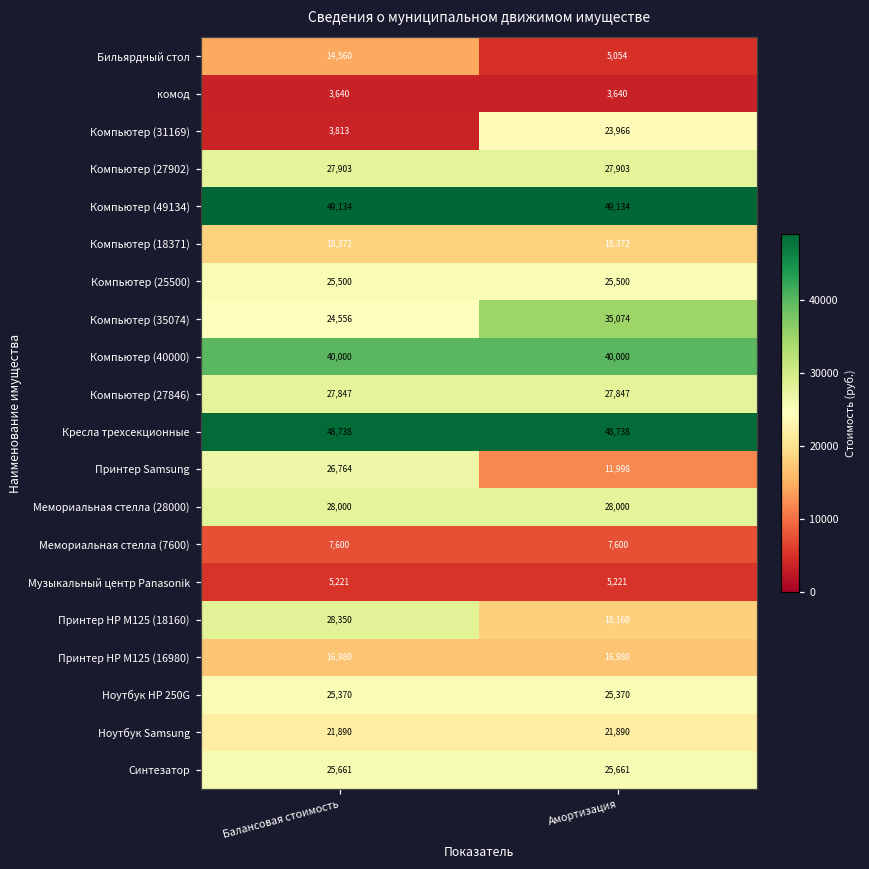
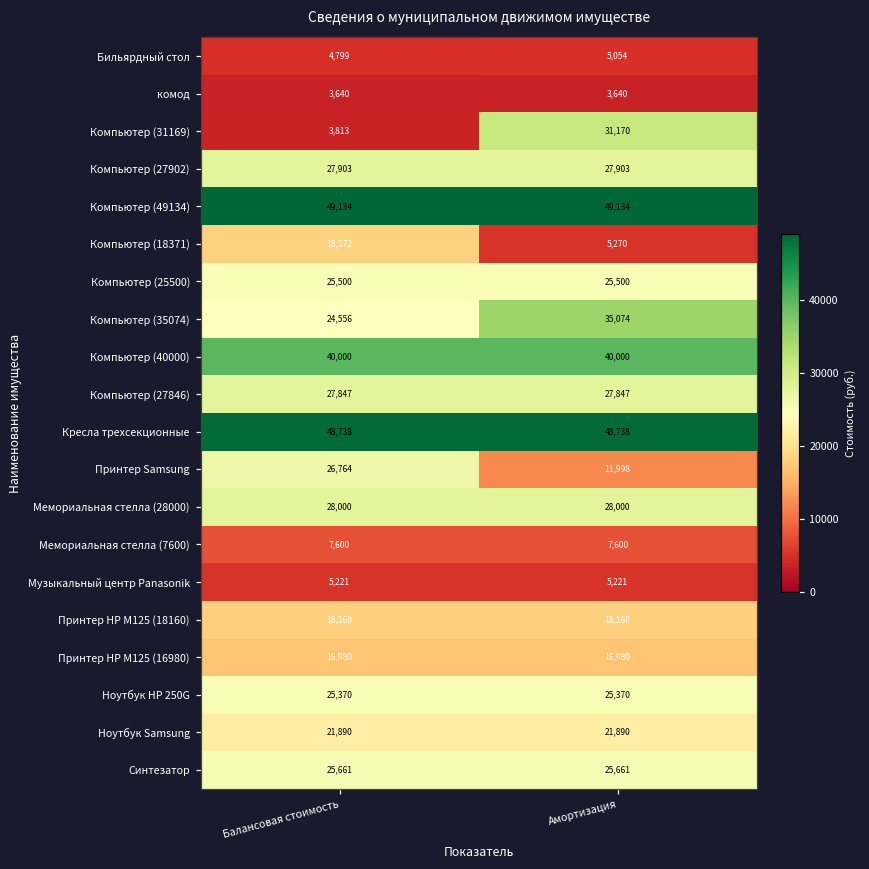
  {
    "Бильярдный стол": {
-     "Балансовая стоимость": "14,560",
+     "Балансовая стоимость": "4,799",
      "Амортизация": "5,054"
    },
    "комод": {
      "Балансовая стоимость": "3,640",
      "Амортизация": "3,640"
    },
    "Компьютер (31169)": {
      "Балансовая стоимость": "3,813",
-     "Амортизация": "23,966"
+     "Амортизация": "31,170"
    },
    "Компьютер (27902)": {
      "Балансовая стоимость": "27,903",
      "Амортизация": "27,903"
    },
    "Компьютер (49134)": {
      "Балансовая стоимость": "49,134",
      "Амортизация": "49,134"
    },
    "Компьютер (18371)": {
      "Балансовая стоимость": "18,372",
-     "Амортизация": "18,372"
+     "Амортизация": "5,270"
    },
    "Компьютер (25500)": {
      "Балансовая стоимость": "25,500",
      "Амортизация": "25,500"
    },
    "Компьютер (35074)": {
      "Балансовая стоимость": "24,556",
      "Амортизация": "35,074"
    },
    "Компьютер (40000)": {
      "Балансовая стоимость": "40,000",
      "Амортизация": "40,000"
    },
    "Компьютер (27846)": {
      "Балансовая стоимость": "27,847",
      "Амортизация": "27,847"
    },
    "Кресла трехсекционные": {
      "Балансовая стоимость": "48,738",
      "Амортизация": "48,738"
    },
    "Принтер Samsung": {
      "Балансовая стоимость": "26,764",
      "Амортизация": "11,998"
    },
    "Мемориальная стелла (28000)": {
      "Балансовая стоимость": "28,000",
      "Амортизация": "28,000"
    },
    "Мемориальная стелла (7600)": {
      "Балансовая стоимость": "7,600",
      "Амортизация": "7,600"
    },
    "Музыкальный центр Panasonik": {
      "Балансовая стоимость": "5,221",
      "Амортизация": "5,221"
    },
    "Принтер HP M125 (18160)": {
-     "Балансовая стоимость": "28,350",
+     "Балансовая стоимость": "18,160",
      "Амортизация": "18,160"
    },
    "Принтер HP M125 (16980)": {
      "Балансовая стоимость": "16,980",
      "Амортизация": "16,980"
    },
    "Ноутбук HP 250G": {
      "Балансовая стоимость": "25,370",
      "Амортизация": "25,370"
    },
    "Ноутбук Samsung": {
      "Балансовая стоимость": "21,890",
      "Амортизация": "21,890"
    },
    "Синтезатор": {
      "Балансовая стоимость": "25,661",
      "Амортизация": "25,661"
    }
  }
